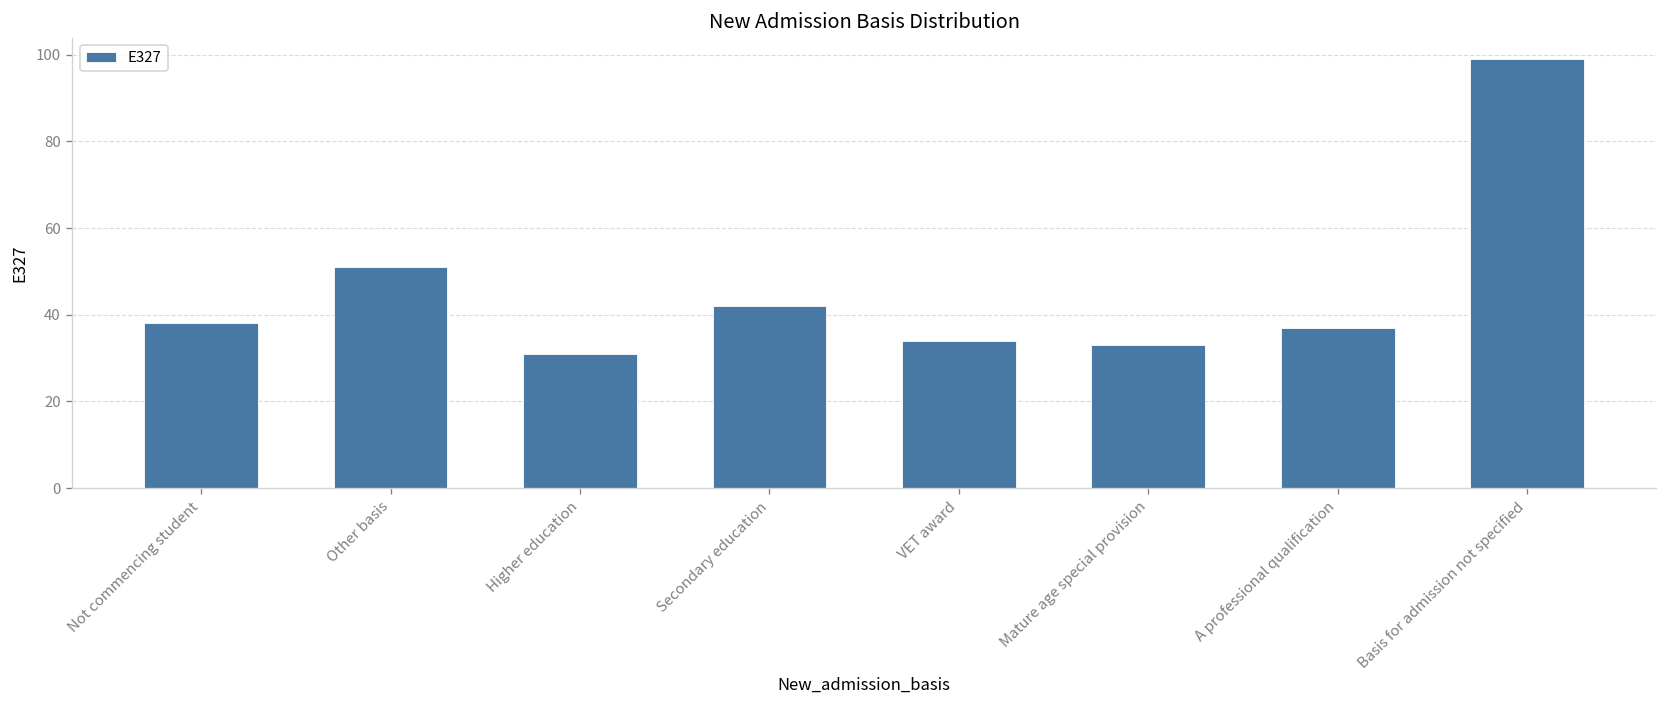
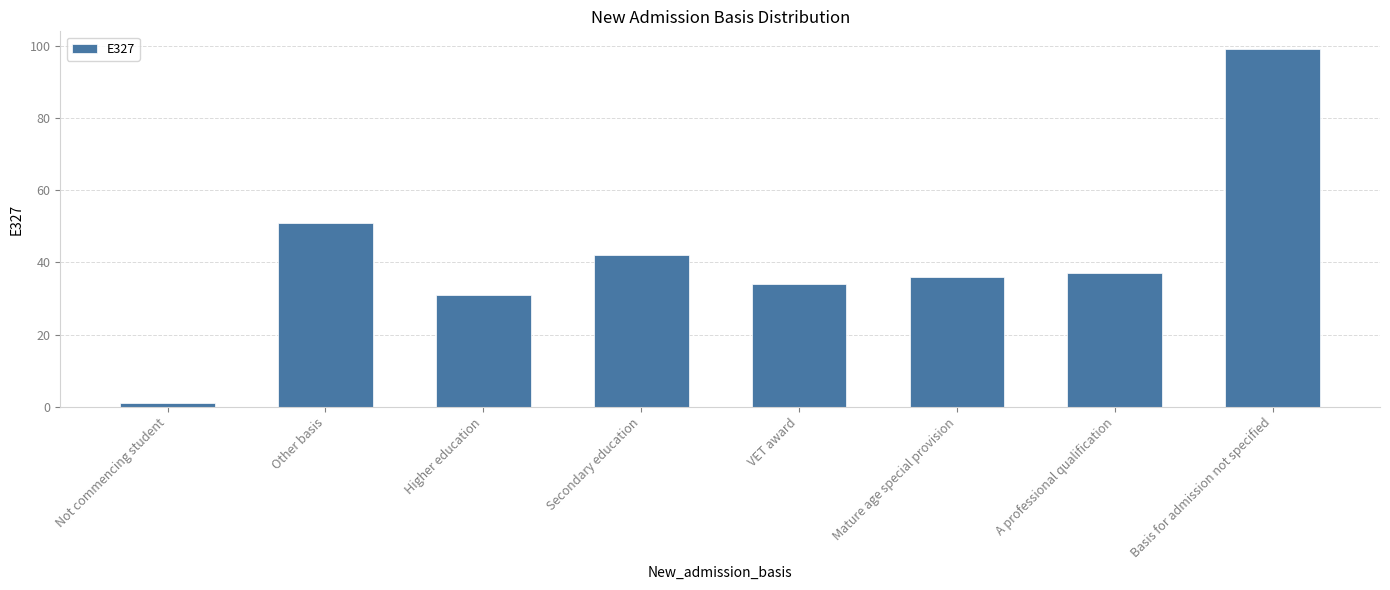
  {
-   "Not commencing student": 38,
+   "Not commencing student": 1,
    "Other basis": 51,
    "Higher education": 31,
    "Secondary education": 42,
    "VET award": 34,
-   "Mature age special provision": 33,
+   "Mature age special provision": 36,
    "A professional qualification": 37,
    "Basis for admission not specified": 99
  }
